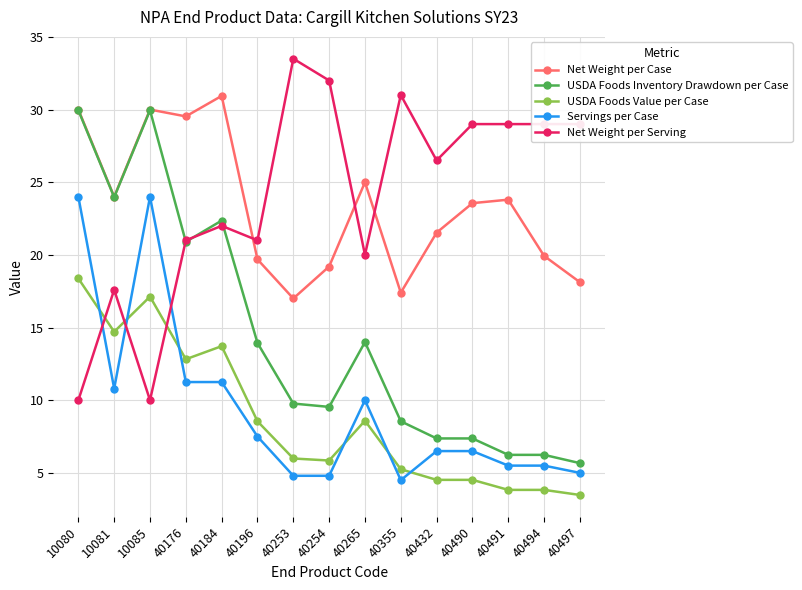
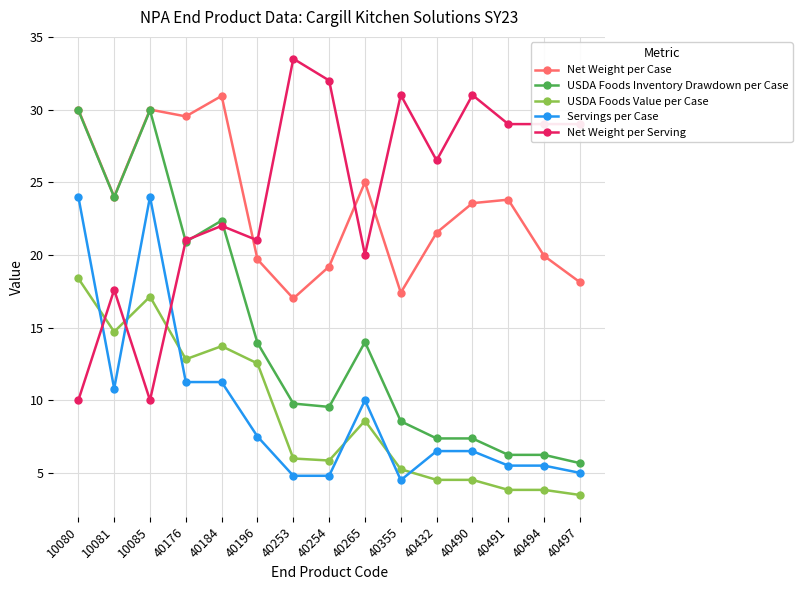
  {
    "Net Weight per Case": {
      "40176": 29.5,
      "40184": 30.9,
      "40196": 19.7,
      "40253": 17.0,
      "40254": 19.2,
      "40265": 25.0,
      "40355": 17.4,
      "40432": 21.5,
      "40490": 23.6,
      "40491": 23.8,
      "40494": 19.9,
      "40497": 18.1
    },
    "USDA Foods Inventory Drawdown per Case": {
      "40184": 22.4,
      "40196": 13.9,
      "40253": 9.8,
      "40254": 9.5,
      "40265": 14.0,
      "40355": 8.6,
      "40432": 7.4,
      "40490": 7.4,
      "40491": 6.2,
      "40494": 6.2,
      "40497": 5.7
    },
    "USDA Foods Value per Case": {
      "10080": 18.4,
      "10081": 14.7,
      "10085": 17.1,
      "40176": 12.8,
      "40184": 13.7,
-     "40196": 8.6,
+     "40196": 12.5,
      "40253": 6.0,
      "40254": 5.9,
      "40265": 8.6,
      "40355": 5.3,
      "40432": 4.5,
      "40490": 4.5,
      "40491": 3.8,
      "40494": 3.8,
      "40497": 3.5
    },
    "Servings per Case": {
      "10080": 24.0,
      "10081": 10.8,
      "10085": 24.0,
      "40176": 11.3,
      "40184": 11.3,
      "40196": 7.5,
      "40253": 4.8,
      "40254": 4.8,
      "40265": 10.0,
      "40355": 4.5,
      "40432": 6.5,
      "40490": 6.5,
      "40491": 5.5,
      "40494": 5.5,
      "40497": 5.0
    },
    "Net Weight per Serving": {
      "10080": 10.0,
      "10081": 17.6,
      "10085": 10.0,
      "40184": 22.0,
      "40196": 21.0,
      "40253": 33.5,
      "40254": 32.0,
      "40265": 20.0,
      "40355": 31.0,
      "40432": 26.5,
-     "40490": 29.0,
+     "40490": 31.0,
      "40491": 29.0
    }
  }
